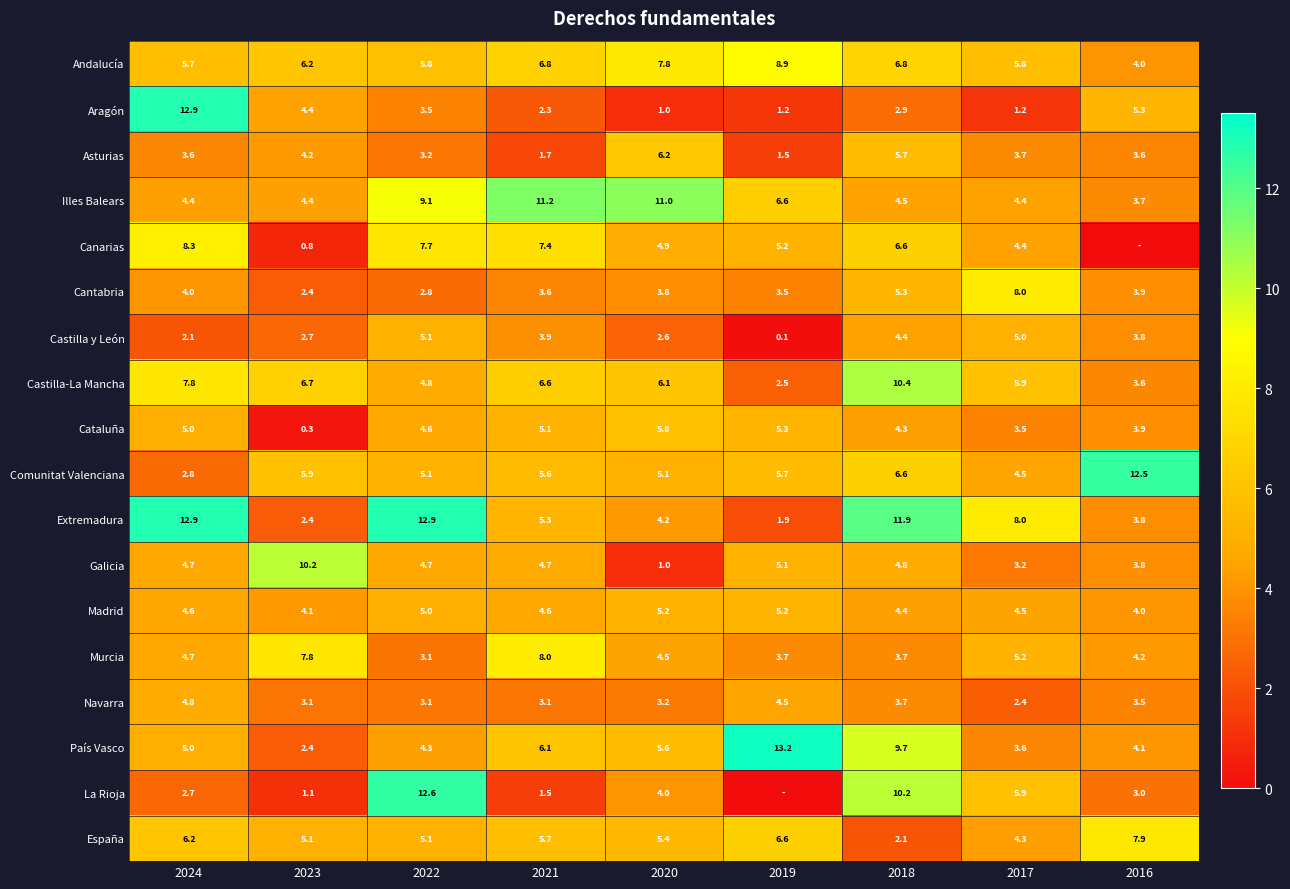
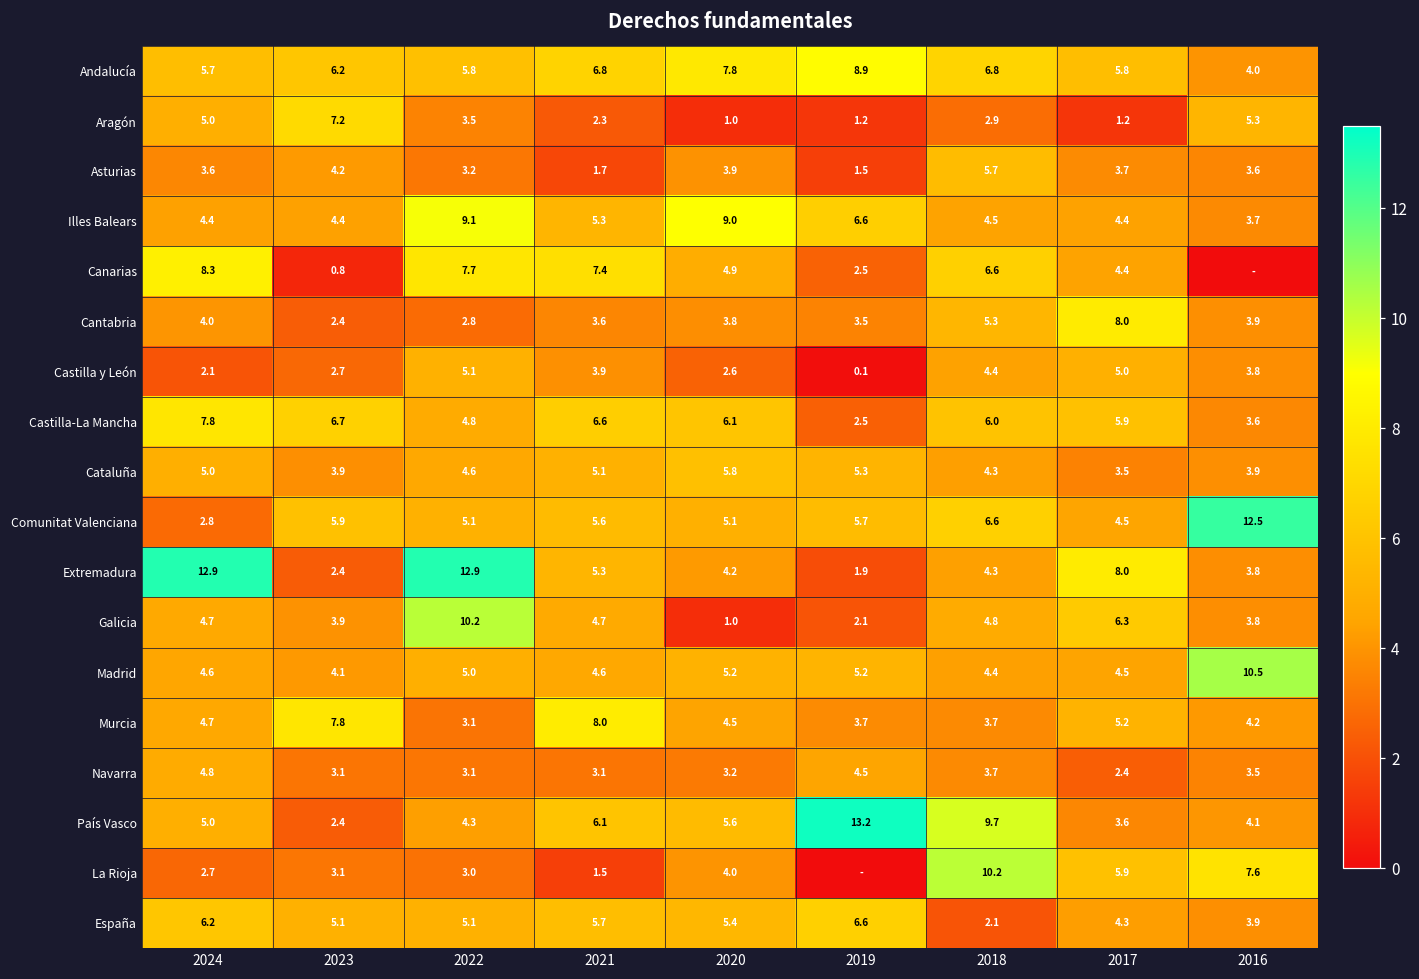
  {
    "Andalucía": {
      "2024": 5.7,
      "2023": 6.2,
      "2022": 5.8,
      "2021": 6.8,
      "2020": 7.8,
      "2019": 8.9,
      "2018": 6.8,
      "2017": 5.8,
      "2016": 4.0
    },
    "Aragón": {
-     "2024": 12.9,
-     "2023": 4.4,
+     "2024": 5.0,
+     "2023": 7.2,
      "2022": 3.5,
      "2021": 2.3,
      "2020": 1.0,
      "2019": 1.2,
      "2018": 2.9,
      "2017": 1.2,
      "2016": 5.3
    },
    "Asturias": {
      "2024": 3.6,
      "2023": 4.2,
      "2022": 3.2,
      "2021": 1.7,
-     "2020": 6.2,
+     "2020": 3.9,
      "2019": 1.5,
      "2018": 5.7,
      "2017": 3.7,
      "2016": 3.6
    },
    "Illes Balears": {
      "2024": 4.4,
      "2023": 4.4,
      "2022": 9.1,
-     "2021": 11.2,
-     "2020": 11.0,
+     "2021": 5.3,
+     "2020": 9.0,
      "2019": 6.6,
      "2018": 4.5,
      "2017": 4.4,
      "2016": 3.7
    },
    "Canarias": {
      "2024": 8.3,
      "2023": 0.8,
      "2022": 7.7,
      "2021": 7.4,
      "2020": 4.9,
-     "2019": 5.2,
+     "2019": 2.5,
      "2018": 6.6,
      "2017": 4.4
    },
    "Cantabria": {
      "2024": 4.0,
      "2023": 2.4,
      "2022": 2.8,
      "2021": 3.6,
      "2020": 3.8,
      "2019": 3.5,
      "2018": 5.3,
      "2017": 8.0,
      "2016": 3.9
    },
    "Castilla y León": {
      "2024": 2.1,
      "2023": 2.7,
      "2022": 5.1,
      "2021": 3.9,
      "2020": 2.6,
      "2019": 0.1,
      "2018": 4.4,
      "2017": 5.0,
      "2016": 3.8
    },
    "Castilla-La Mancha": {
      "2024": 7.8,
      "2023": 6.7,
      "2022": 4.8,
      "2021": 6.6,
      "2020": 6.1,
      "2019": 2.5,
-     "2018": 10.4,
+     "2018": 6.0,
      "2017": 5.9,
      "2016": 3.6
    },
    "Cataluña": {
      "2024": 5.0,
-     "2023": 0.3,
+     "2023": 3.9,
      "2022": 4.6,
      "2021": 5.1,
      "2020": 5.8,
      "2019": 5.3,
      "2018": 4.3,
      "2017": 3.5,
      "2016": 3.9
    },
    "Comunitat Valenciana": {
      "2024": 2.8,
      "2023": 5.9,
      "2022": 5.1,
      "2021": 5.6,
      "2020": 5.1,
      "2019": 5.7,
      "2018": 6.6,
      "2017": 4.5,
      "2016": 12.5
    },
    "Extremadura": {
      "2024": 12.9,
      "2023": 2.4,
      "2022": 12.9,
      "2021": 5.3,
      "2020": 4.2,
      "2019": 1.9,
-     "2018": 11.9,
+     "2018": 4.3,
      "2017": 8.0,
      "2016": 3.8
    },
    "Galicia": {
      "2024": 4.7,
-     "2023": 10.2,
-     "2022": 4.7,
+     "2023": 3.9,
+     "2022": 10.2,
      "2021": 4.7,
      "2020": 1.0,
-     "2019": 5.1,
+     "2019": 2.1,
      "2018": 4.8,
-     "2017": 3.2,
+     "2017": 6.3,
      "2016": 3.8
    },
    "Madrid": {
      "2024": 4.6,
      "2023": 4.1,
      "2022": 5.0,
      "2021": 4.6,
      "2020": 5.2,
      "2019": 5.2,
      "2018": 4.4,
      "2017": 4.5,
-     "2016": 4.0
+     "2016": 10.5
    },
    "Murcia": {
      "2024": 4.7,
      "2023": 7.8,
      "2022": 3.1,
      "2021": 8.0,
      "2020": 4.5,
      "2019": 3.7,
      "2018": 3.7,
      "2017": 5.2,
      "2016": 4.2
    },
    "Navarra": {
      "2024": 4.8,
      "2023": 3.1,
      "2022": 3.1,
      "2021": 3.1,
      "2020": 3.2,
      "2019": 4.5,
      "2018": 3.7,
      "2017": 2.4,
      "2016": 3.5
    },
    "País Vasco": {
      "2024": 5.0,
      "2023": 2.4,
      "2022": 4.3,
      "2021": 6.1,
      "2020": 5.6,
      "2019": 13.2,
      "2018": 9.7,
      "2017": 3.6,
      "2016": 4.1
    },
    "La Rioja": {
      "2024": 2.7,
-     "2023": 1.1,
-     "2022": 12.6,
+     "2023": 3.1,
+     "2022": 3.0,
      "2021": 1.5,
      "2020": 4.0,
      "2018": 10.2,
      "2017": 5.9,
-     "2016": 3.0
+     "2016": 7.6
    },
    "España": {
      "2024": 6.2,
      "2023": 5.1,
      "2022": 5.1,
      "2021": 5.7,
      "2020": 5.4,
      "2019": 6.6,
      "2018": 2.1,
      "2017": 4.3,
-     "2016": 7.9
+     "2016": 3.9
    }
  }
